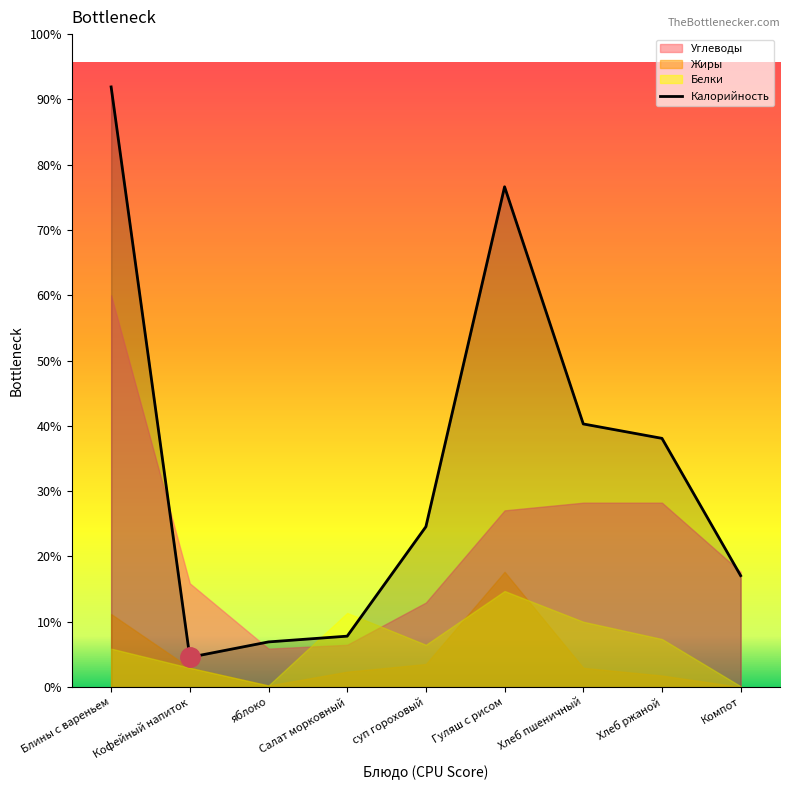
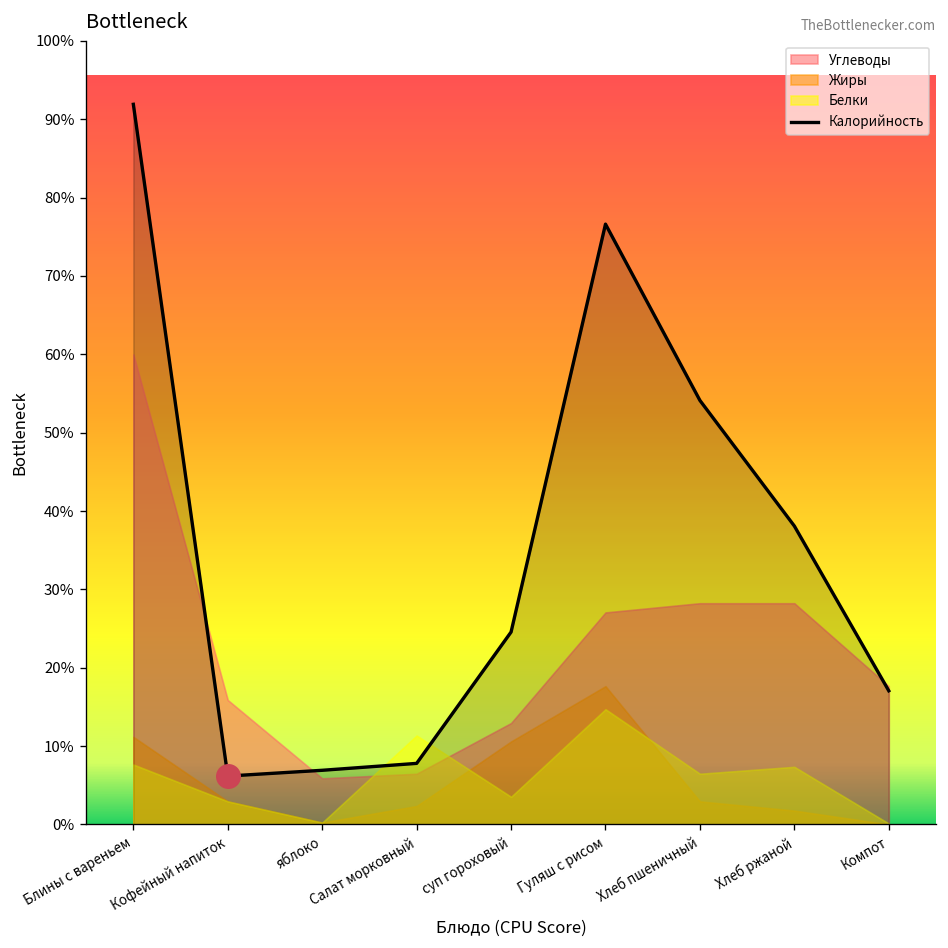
  {
    "Калорийность": {
      "Блины с вареньем": "92%",
-     "Кофейный напиток": "5%",
+     "Кофейный напиток": "6%",
      "яблоко": "7%",
      "Салат морковный": "8%",
      "суп гороховый": "25%",
      "Гуляш с рисом": "77%",
-     "Хлеб пшеничный": "40%",
+     "Хлеб пшеничный": "54%",
      "Хлеб ржаной": "38%",
      "Компот": "17%"
    },
    "Углеводы": {
      "Блины с вареньем": "60%",
      "Кофейный напиток": "16%",
      "яблоко": "6%",
      "Салат морковный": "6%",
      "суп гороховый": "13%",
      "Гуляш с рисом": "27%",
      "Хлеб пшеничный": "28%",
      "Хлеб ржаной": "28%",
      "Компот": "18%"
    },
    "Жиры": {
      "Блины с вареньем": "11%",
      "Салат морковный": "2%",
-     "суп гороховый": "4%",
+     "суп гороховый": "11%",
      "Гуляш с рисом": "18%",
      "Хлеб пшеничный": "3%",
      "Хлеб ржаной": "2%"
    },
    "Белки": {
-     "Блины с вареньем": "6%",
+     "Блины с вареньем": "8%",
      "Салат морковный": "11%",
-     "суп гороховый": "6%",
+     "суп гороховый": "4%",
      "Гуляш с рисом": "15%",
-     "Хлеб пшеничный": "10%",
+     "Хлеб пшеничный": "6%",
      "Хлеб ржаной": "7%"
    }
  }
